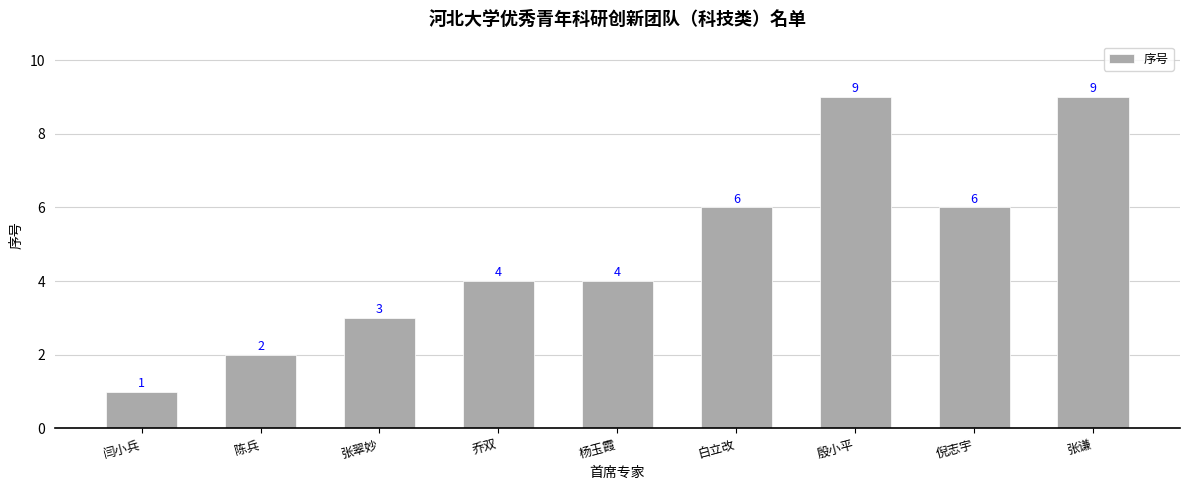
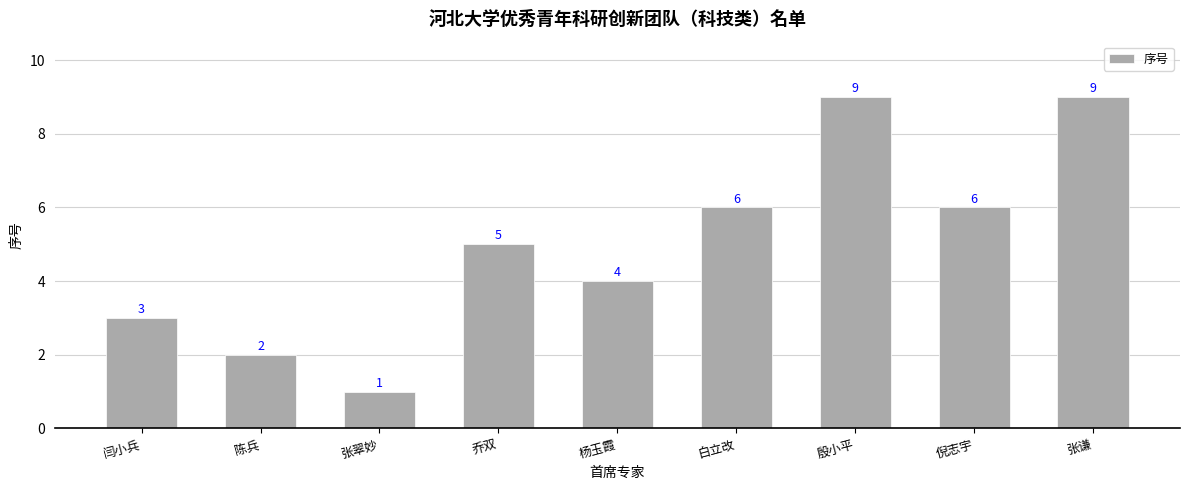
  {
-   "闫小兵": 1,
+   "闫小兵": 3,
    "陈兵": 2,
-   "张翠妙": 3,
-   "乔双": 4,
+   "张翠妙": 1,
+   "乔双": 5,
    "杨玉霞": 4,
    "白立改": 6,
    "殷小平": 9,
    "倪志宇": 6,
    "张谦": 9
  }
